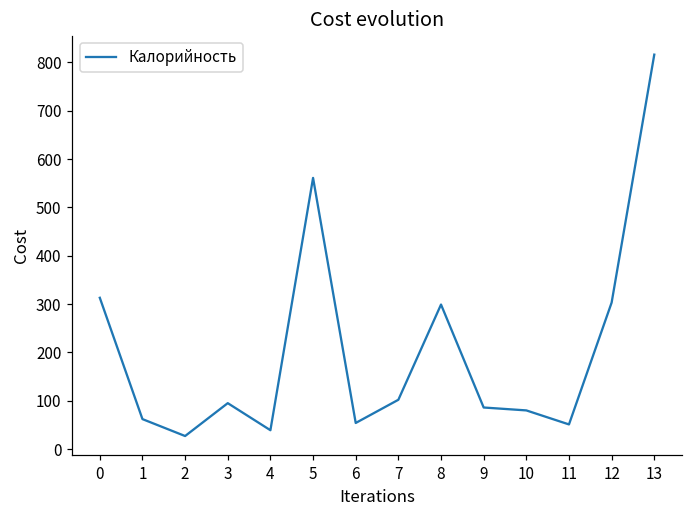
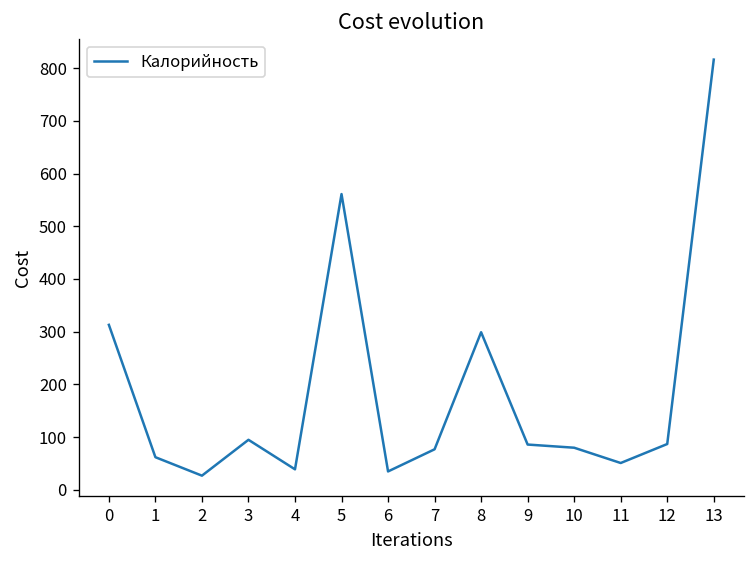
  {
    "0": 310,
    "1": 60,
    "2": 30,
    "3": 100,
    "4": 40,
    "5": 560,
-   "6": 50,
-   "7": 100,
+   "6": 40,
+   "7": 80,
    "8": 300,
    "9": 90,
    "10": 80,
    "11": 50,
-   "12": 300,
+   "12": 90,
    "13": 820
  }
